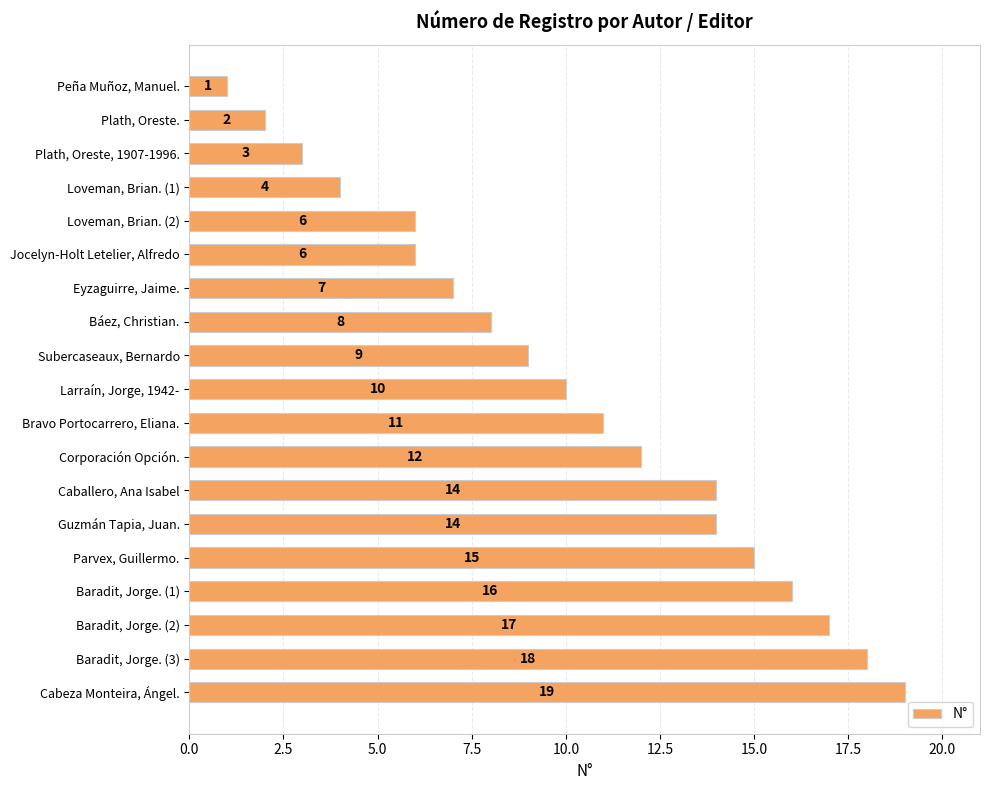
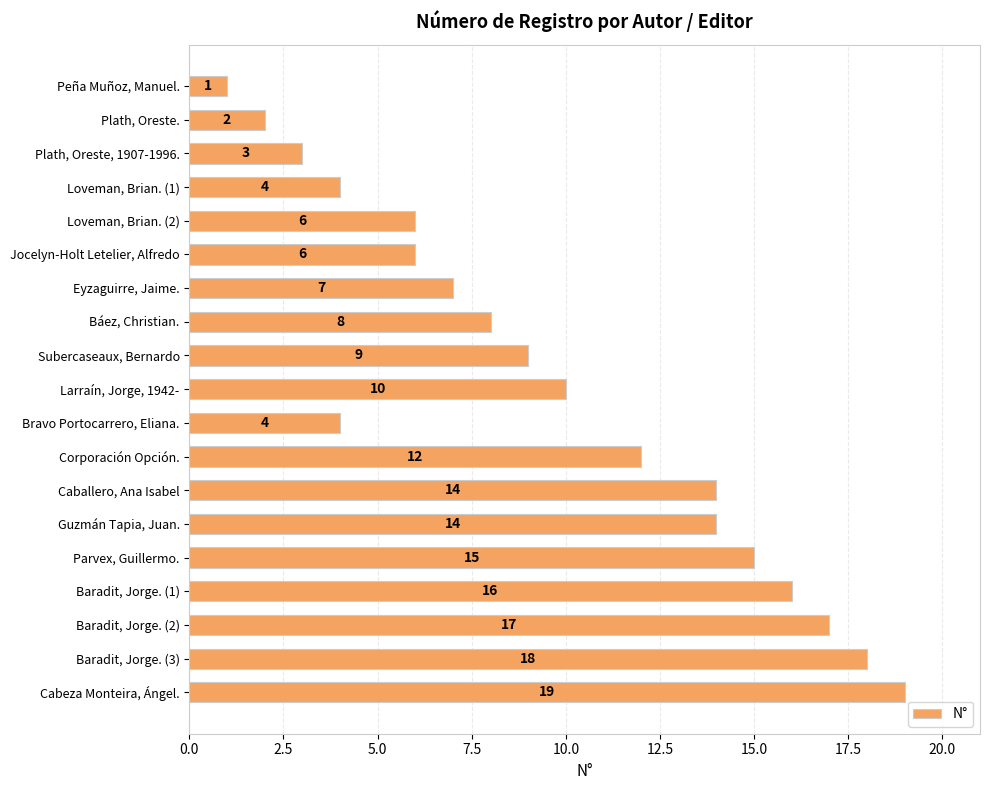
  {
    "Peña Muñoz, Manuel.": 1,
    "Plath, Oreste.": 2,
    "Plath, Oreste, 1907-1996.": 3,
    "Loveman, Brian. (1)": 4,
    "Loveman, Brian. (2)": 6,
    "Jocelyn-Holt Letelier, Alfredo": 6,
    "Eyzaguirre, Jaime.": 7,
    "Báez, Christian.": 8,
    "Subercaseaux, Bernardo": 9,
    "Larraín, Jorge, 1942-": 10,
-   "Bravo Portocarrero, Eliana.": 11,
+   "Bravo Portocarrero, Eliana.": 4,
    "Corporación Opción.": 12,
    "Caballero, Ana Isabel": 14,
    "Guzmán Tapia, Juan.": 14,
    "Parvex, Guillermo.": 15,
    "Baradit, Jorge. (1)": 16,
    "Baradit, Jorge. (2)": 17,
    "Baradit, Jorge. (3)": 18,
    "Cabeza Monteira, Ángel.": 19
  }
